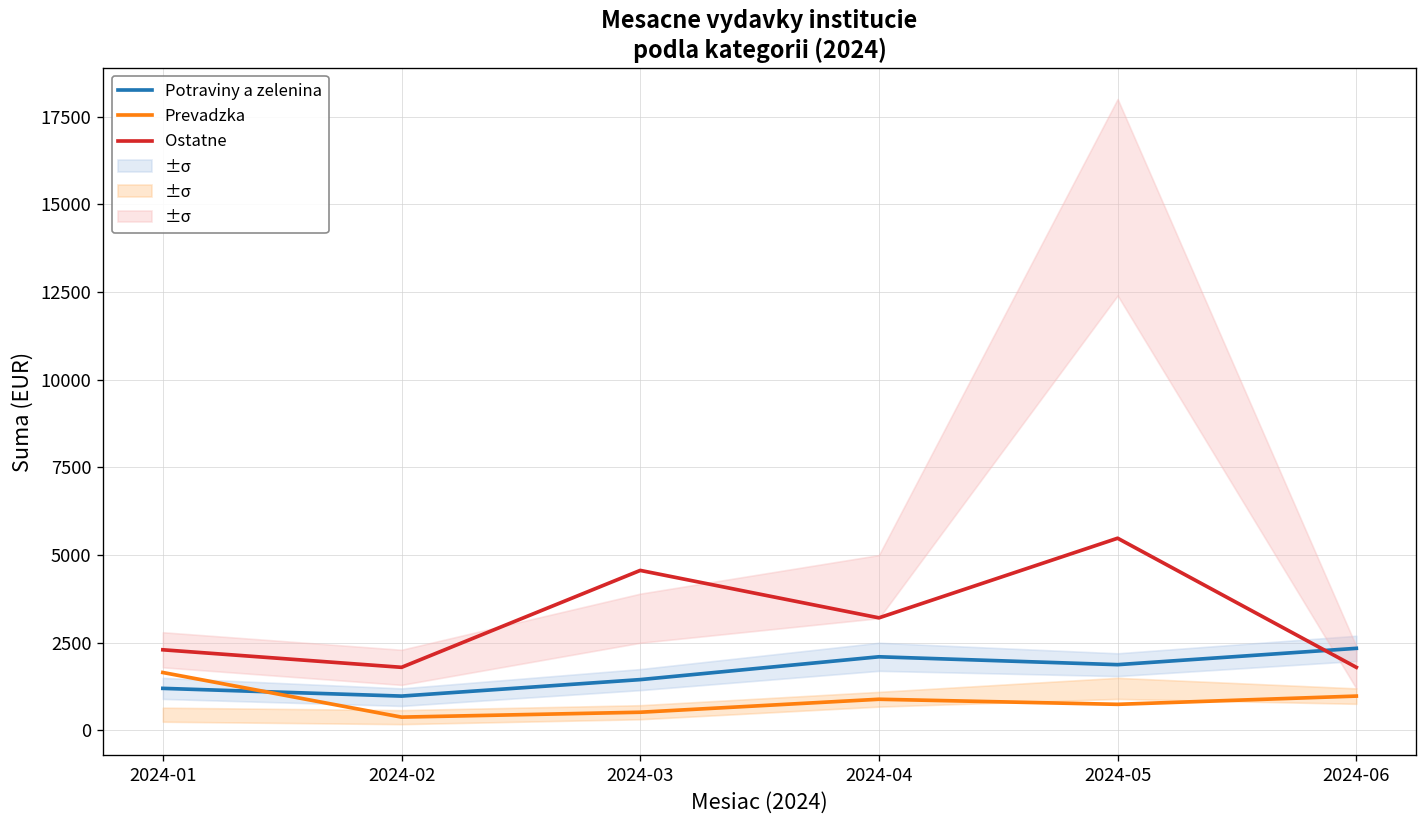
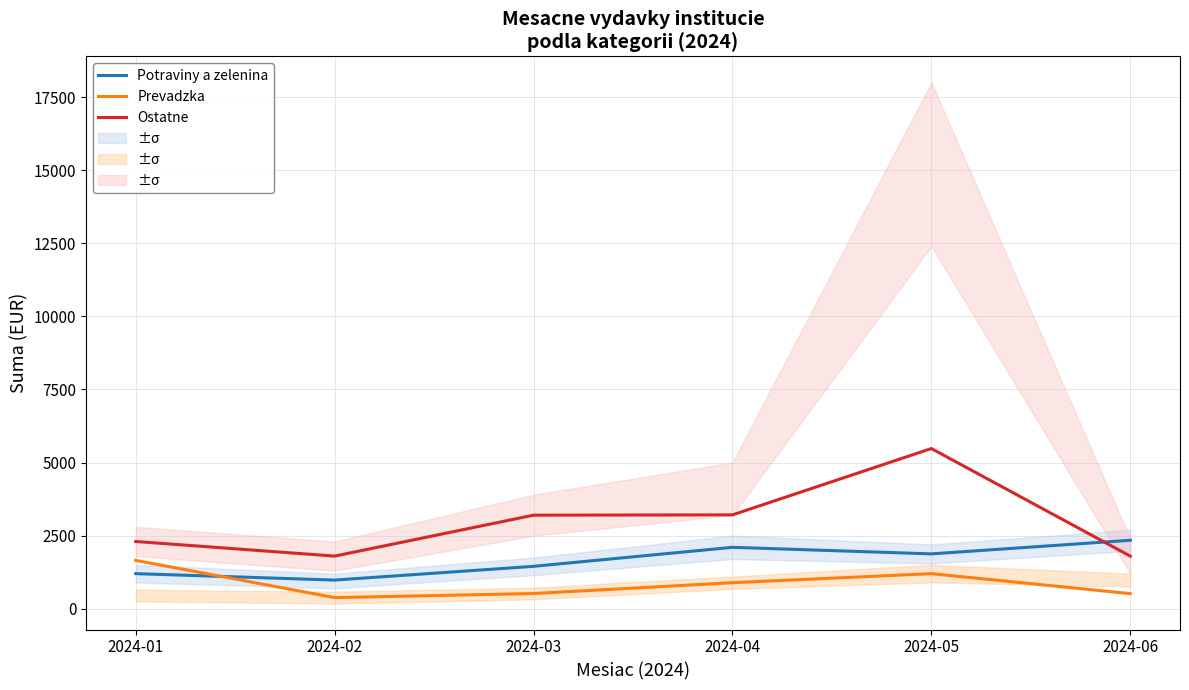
  {
    "Potraviny a zelenina": {
      "2024-01": 1200,
      "2024-02": 1000,
      "2024-03": 1500,
      "2024-04": 2100,
      "2024-05": 1900
    },
    "Prevadzka": {
      "2024-01": 1700,
      "2024-02": 400,
      "2024-03": 500,
      "2024-04": 900,
-     "2024-05": 700,
-     "2024-06": 1000
+     "2024-05": 1200,
+     "2024-06": 500
    },
    "Ostatne": {
      "2024-01": 2300,
      "2024-02": 1800,
-     "2024-03": 4600,
+     "2024-03": 3200,
      "2024-04": 3200,
      "2024-05": 5500,
      "2024-06": 1800
    }
  }
